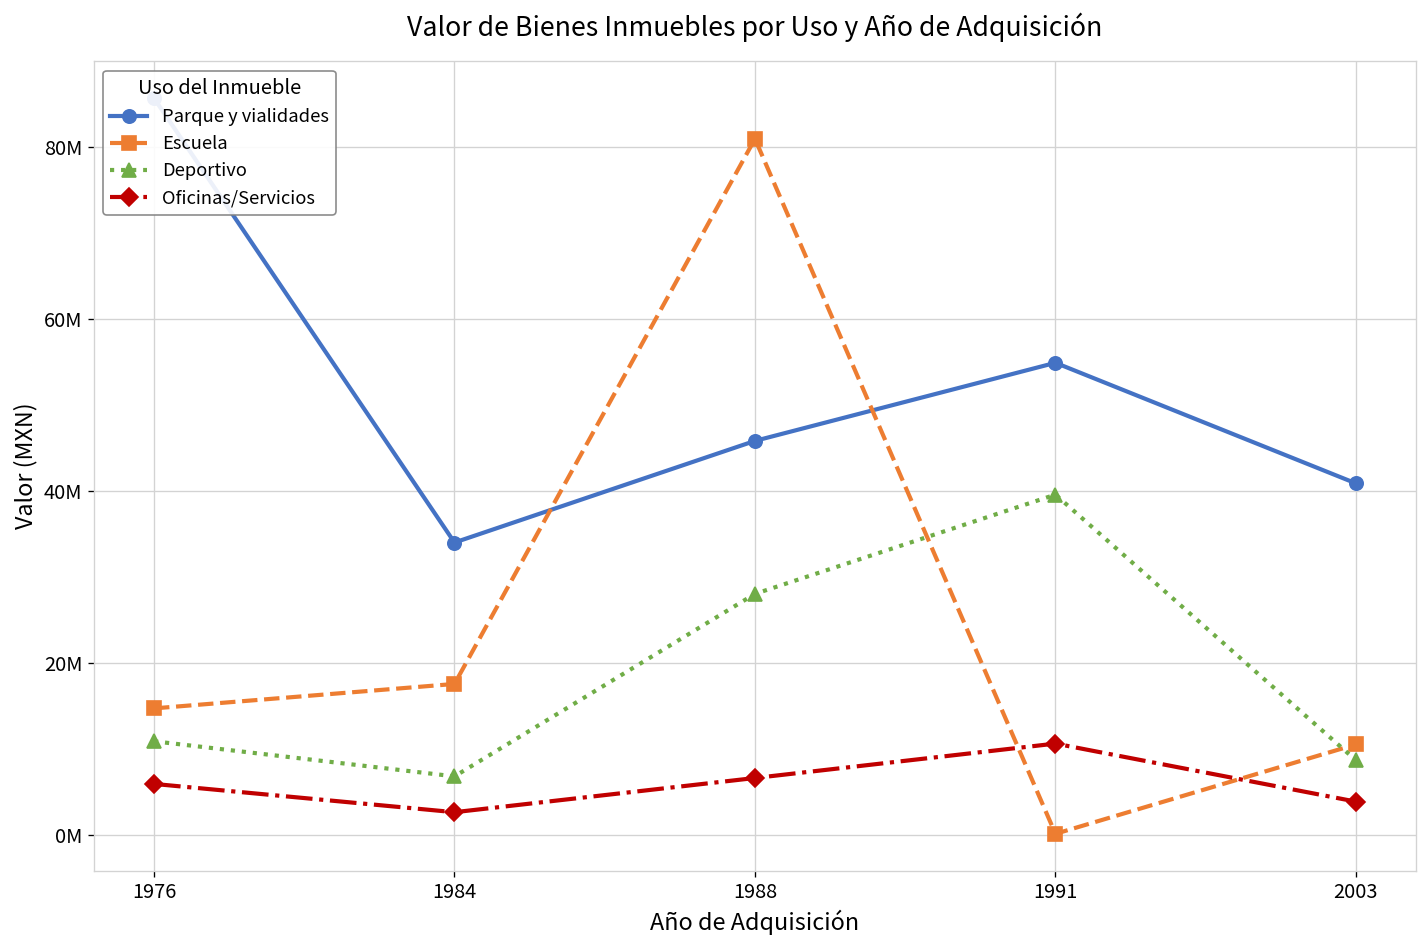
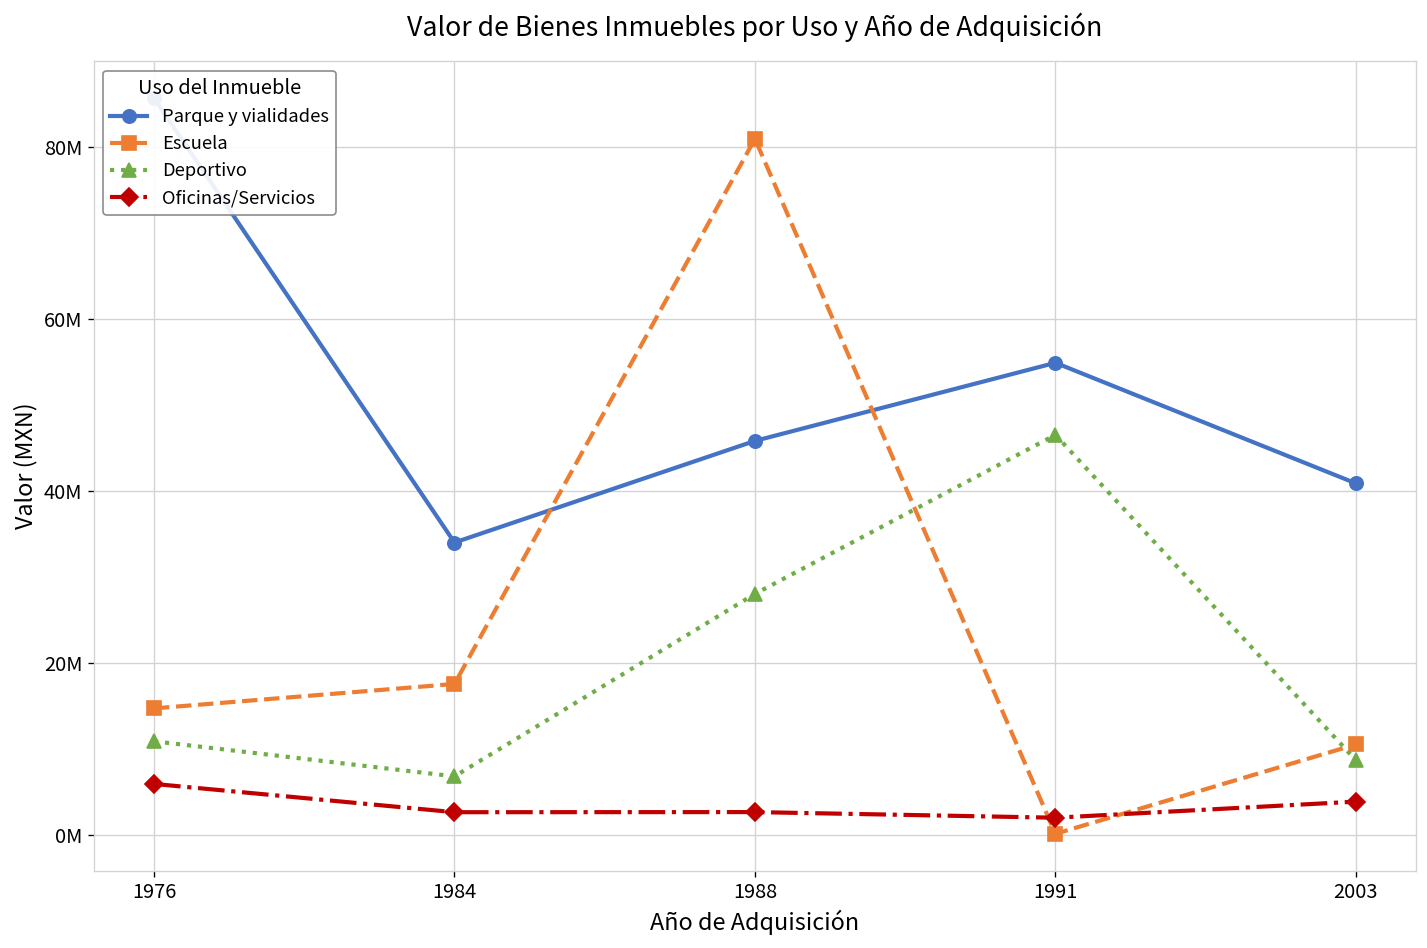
  {
    "Parque y vialidades": {
      "1984": 34000000,
      "1988": 46000000,
      "1991": 55000000,
      "2003": 41000000
    },
    "Escuela": {
      "1976": 15000000,
      "1984": 18000000,
      "1988": 81000000,
      "1991": 0,
      "2003": 11000000
    },
    "Deportivo": {
      "1976": 11000000,
      "1984": 7000000,
      "1988": 28000000,
-     "1991": 40000000,
+     "1991": 47000000,
      "2003": 9000000
    },
    "Oficinas/Servicios": {
      "1976": 6000000,
      "1984": 3000000,
-     "1988": 7000000,
-     "1991": 11000000,
+     "1988": 3000000,
+     "1991": 2000000,
      "2003": 4000000
    }
  }
